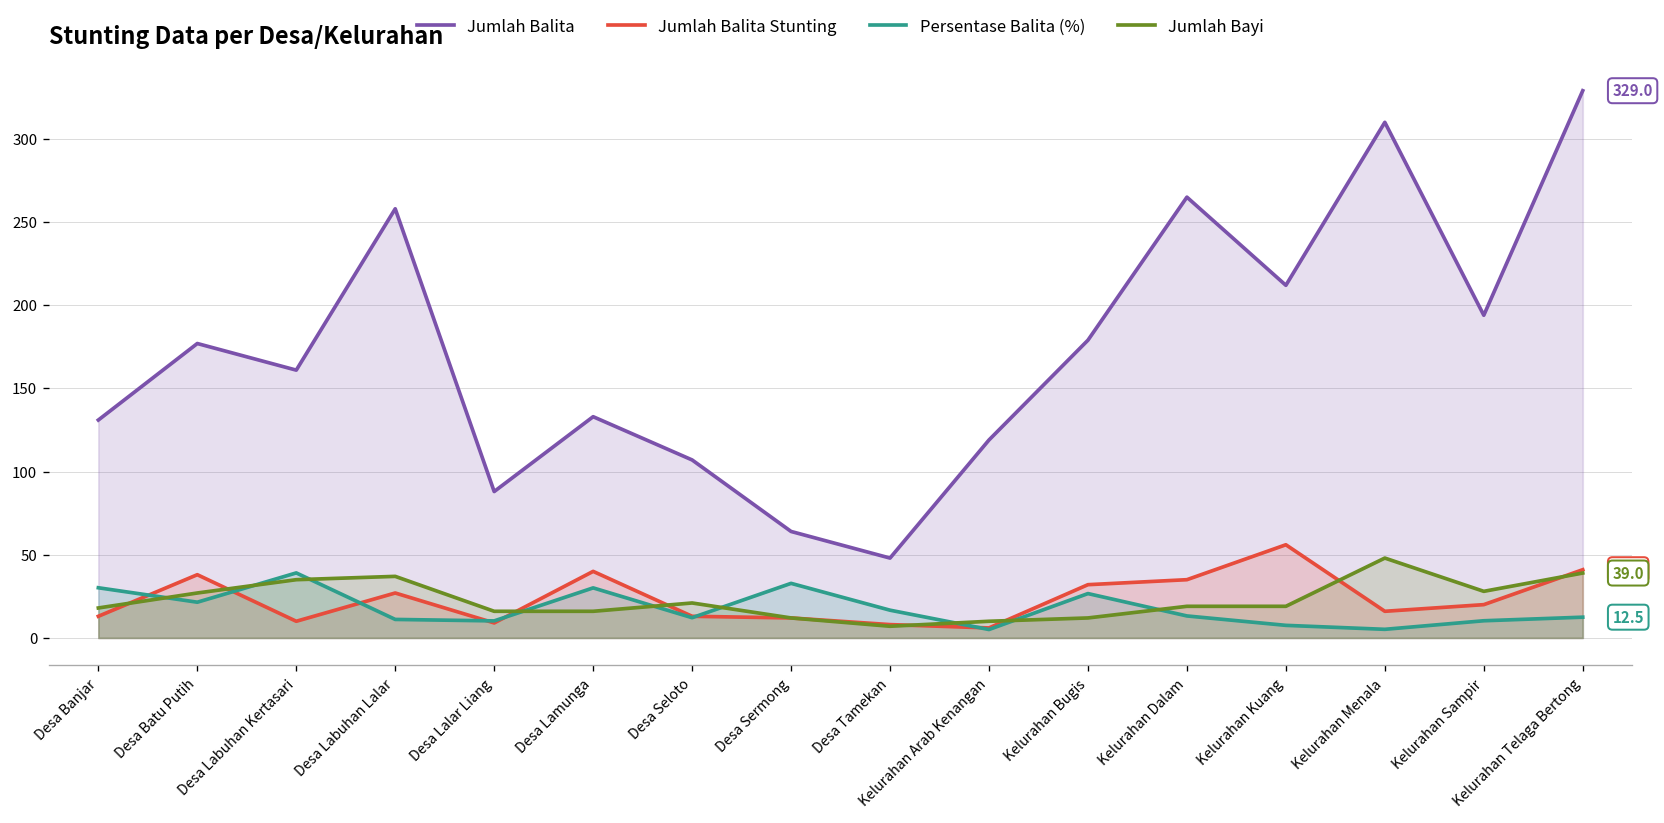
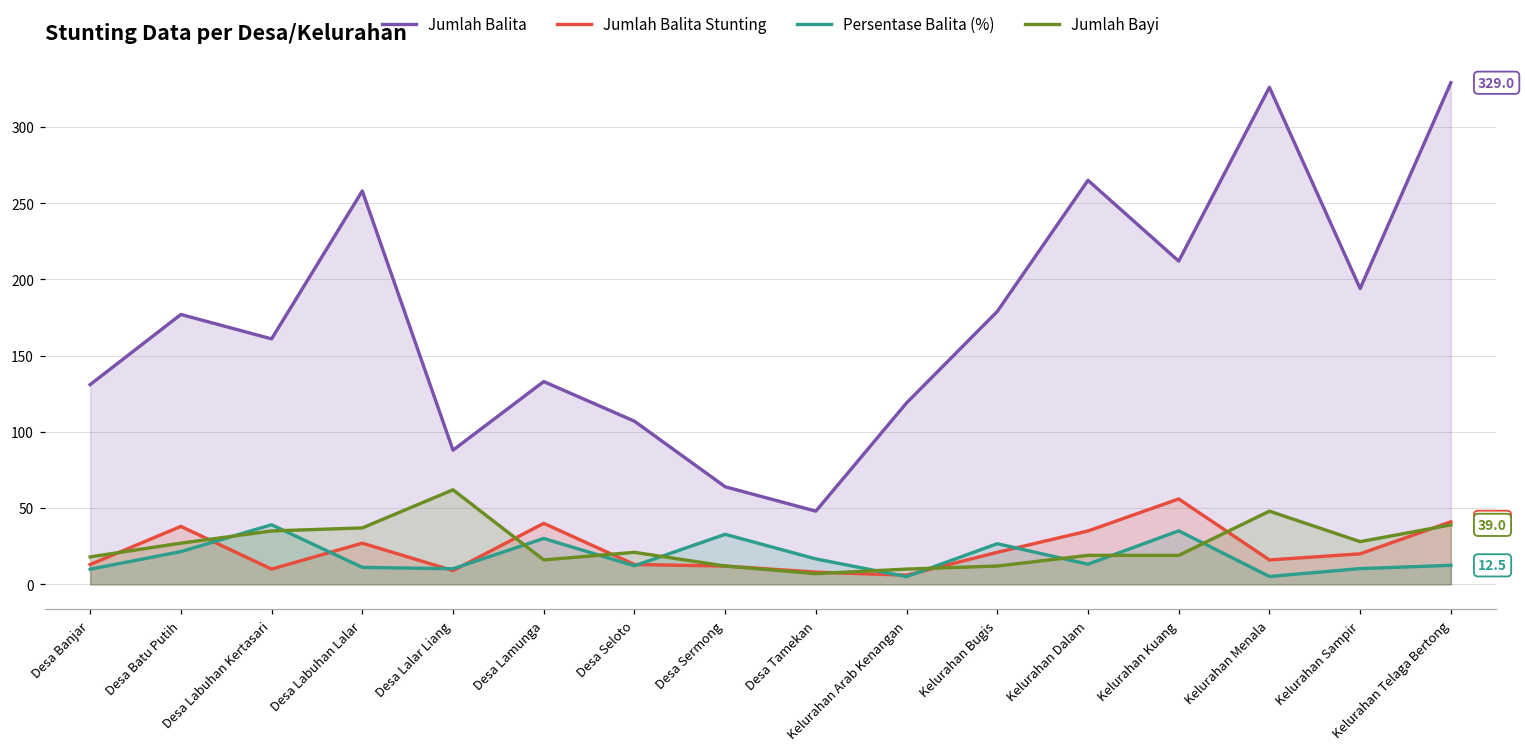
  {
    "Jumlah Balita": {
      "Desa Banjar": 131,
      "Desa Batu Putih": 177,
      "Desa Labuhan Kertasari": 161,
      "Desa Labuhan Lalar": 258,
      "Desa Lalar Liang": 88,
      "Desa Lamunga": 133,
      "Desa Seloto": 107,
      "Desa Sermong": 64,
      "Desa Tamekan": 48,
      "Kelurahan Arab Kenangan": 119,
      "Kelurahan Bugis": 179,
      "Kelurahan Dalam": 265,
      "Kelurahan Kuang": 212,
-     "Kelurahan Menala": 310,
+     "Kelurahan Menala": 326,
      "Kelurahan Sampir": 194
    },
    "Jumlah Balita Stunting": {
      "Desa Banjar": 13,
      "Desa Batu Putih": 38,
      "Desa Labuhan Kertasari": 10,
      "Desa Labuhan Lalar": 27,
      "Desa Lamunga": 40,
-     "Kelurahan Bugis": 32,
+     "Kelurahan Bugis": 21,
      "Kelurahan Dalam": 35,
      "Kelurahan Kuang": 56,
      "Kelurahan Menala": 16,
      "Kelurahan Sampir": 20
    },
    "Persentase Balita (%)": {
-     "Desa Banjar": 30,
+     "Desa Banjar": 10,
      "Desa Batu Putih": 21,
      "Desa Labuhan Kertasari": 39,
      "Desa Labuhan Lalar": 11,
      "Desa Lamunga": 30,
      "Desa Sermong": 33,
      "Desa Tamekan": 17,
      "Kelurahan Bugis": 27,
      "Kelurahan Dalam": 13,
-     "Kelurahan Kuang": 8,
+     "Kelurahan Kuang": 35,
      "Kelurahan Menala": 5,
      "Kelurahan Sampir": 10
    },
    "Jumlah Bayi": {
      "Desa Banjar": 18,
      "Desa Batu Putih": 27,
      "Desa Labuhan Kertasari": 35,
      "Desa Labuhan Lalar": 37,
-     "Desa Lalar Liang": 16,
+     "Desa Lalar Liang": 62,
      "Desa Lamunga": 16,
      "Desa Seloto": 21,
      "Kelurahan Arab Kenangan": 10,
      "Kelurahan Bugis": 12,
      "Kelurahan Dalam": 19,
      "Kelurahan Kuang": 19,
      "Kelurahan Menala": 48,
      "Kelurahan Sampir": 28
    }
  }
